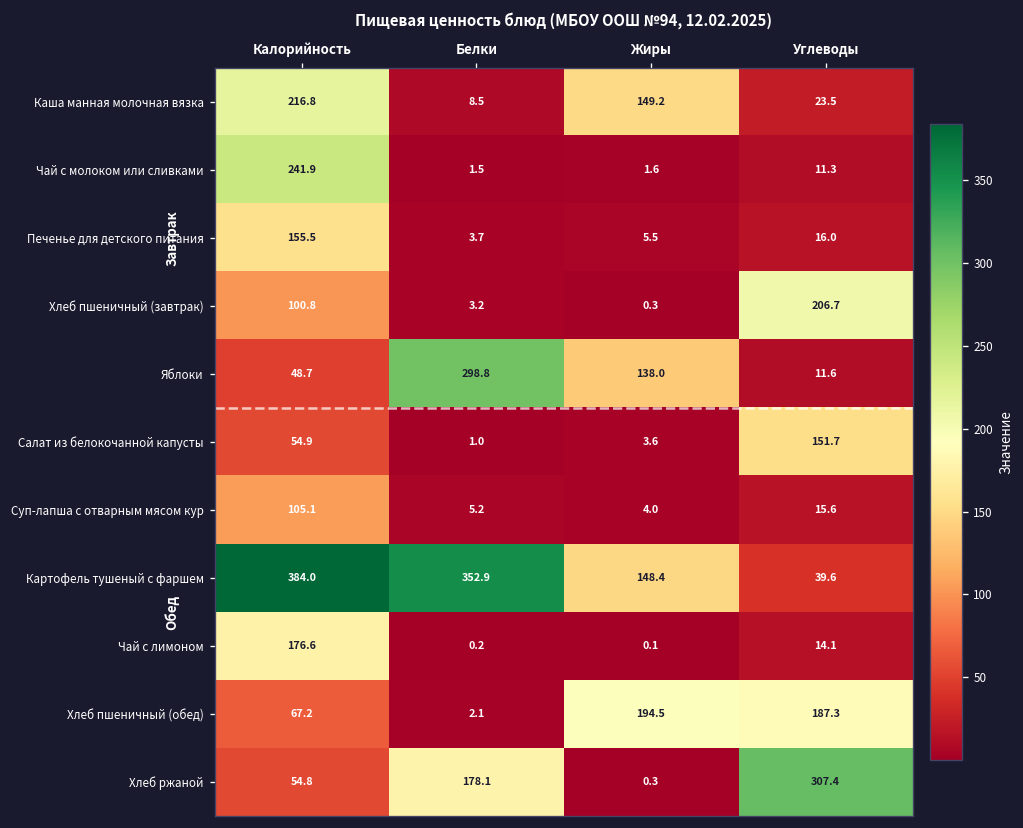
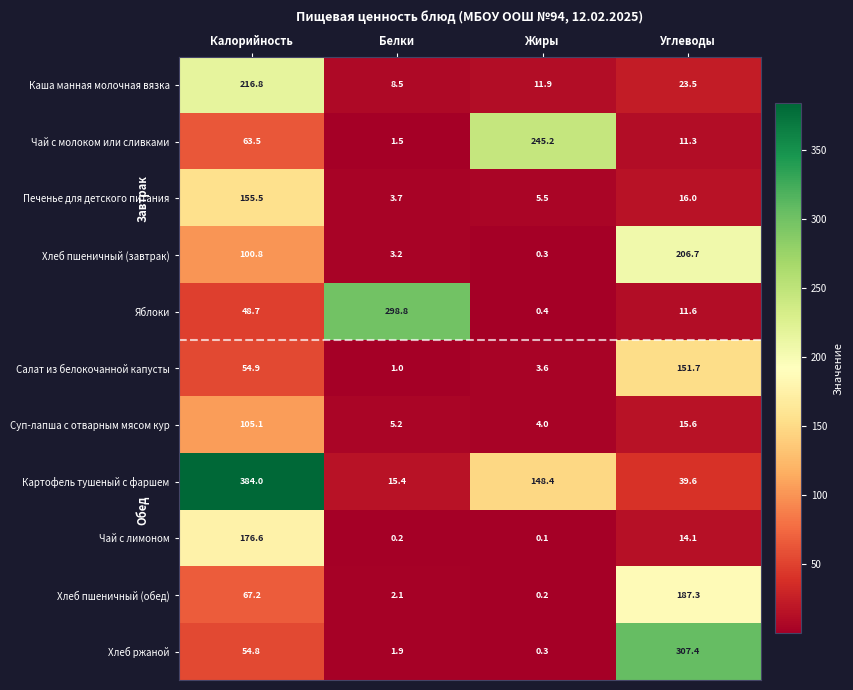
  {
    "Каша манная молочная вязка": {
      "Калорийность": 216.8,
      "Белки": 8.5,
-     "Жиры": 149.2,
+     "Жиры": 11.9,
      "Углеводы": 23.5
    },
    "Чай с молоком или сливками": {
-     "Калорийность": 241.9,
+     "Калорийность": 63.5,
      "Белки": 1.5,
-     "Жиры": 1.6,
+     "Жиры": 245.2,
      "Углеводы": 11.3
    },
    "Печенье для детского питания": {
      "Калорийность": 155.5,
      "Белки": 3.7,
      "Жиры": 5.5,
      "Углеводы": 16.0
    },
    "Хлеб пшеничный (завтрак)": {
      "Калорийность": 100.8,
      "Белки": 3.2,
      "Жиры": 0.3,
      "Углеводы": 206.7
    },
    "Яблоки": {
      "Калорийность": 48.7,
      "Белки": 298.8,
-     "Жиры": 138.0,
+     "Жиры": 0.4,
      "Углеводы": 11.6
    },
    "Салат из белокочанной капусты": {
      "Калорийность": 54.9,
      "Белки": 1.0,
      "Жиры": 3.6,
      "Углеводы": 151.7
    },
    "Суп-лапша с отварным мясом кур": {
      "Калорийность": 105.1,
      "Белки": 5.2,
      "Жиры": 4.0,
      "Углеводы": 15.6
    },
    "Картофель тушеный с фаршем": {
      "Калорийность": 384.0,
-     "Белки": 352.9,
+     "Белки": 15.4,
      "Жиры": 148.4,
      "Углеводы": 39.6
    },
    "Чай с лимоном": {
      "Калорийность": 176.6,
      "Белки": 0.2,
      "Жиры": 0.1,
      "Углеводы": 14.1
    },
    "Хлеб пшеничный (обед)": {
      "Калорийность": 67.2,
      "Белки": 2.1,
-     "Жиры": 194.5,
+     "Жиры": 0.2,
      "Углеводы": 187.3
    },
    "Хлеб ржаной": {
      "Калорийность": 54.8,
-     "Белки": 178.1,
+     "Белки": 1.9,
      "Жиры": 0.3,
      "Углеводы": 307.4
    }
  }
